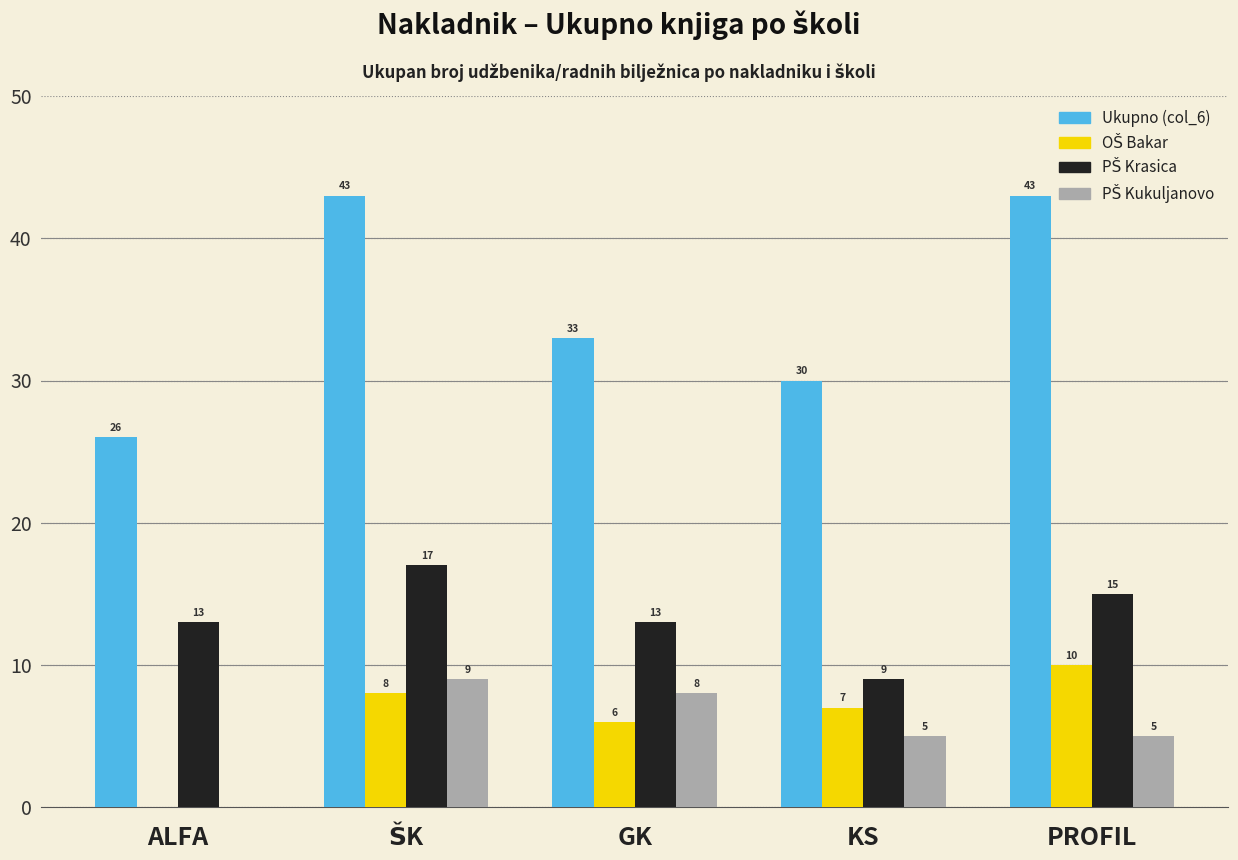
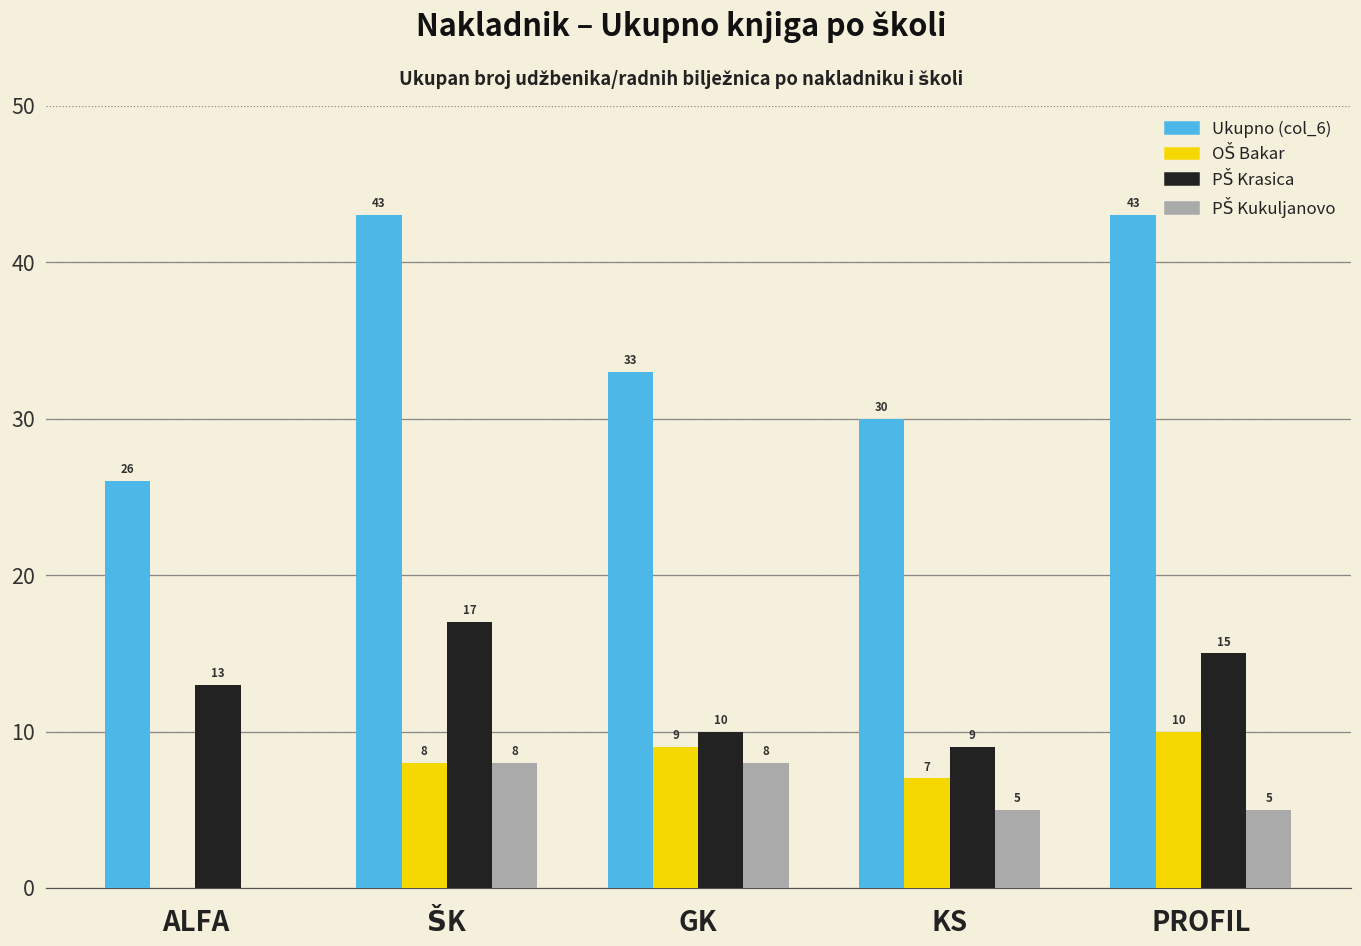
  {
    "Ukupno (col_6)": {
      "ALFA": 26,
      "ŠK": 43,
      "GK": 33,
      "KS": 30,
      "PROFIL": 43
    },
    "OŠ Bakar": {
      "ŠK": 8,
-     "GK": 6,
+     "GK": 9,
      "KS": 7,
      "PROFIL": 10
    },
    "PŠ Krasica": {
      "ALFA": 13,
      "ŠK": 17,
-     "GK": 13,
+     "GK": 10,
      "KS": 9,
      "PROFIL": 15
    },
    "PŠ Kukuljanovo": {
-     "ŠK": 9,
+     "ŠK": 8,
      "GK": 8,
      "KS": 5,
      "PROFIL": 5
    }
  }
